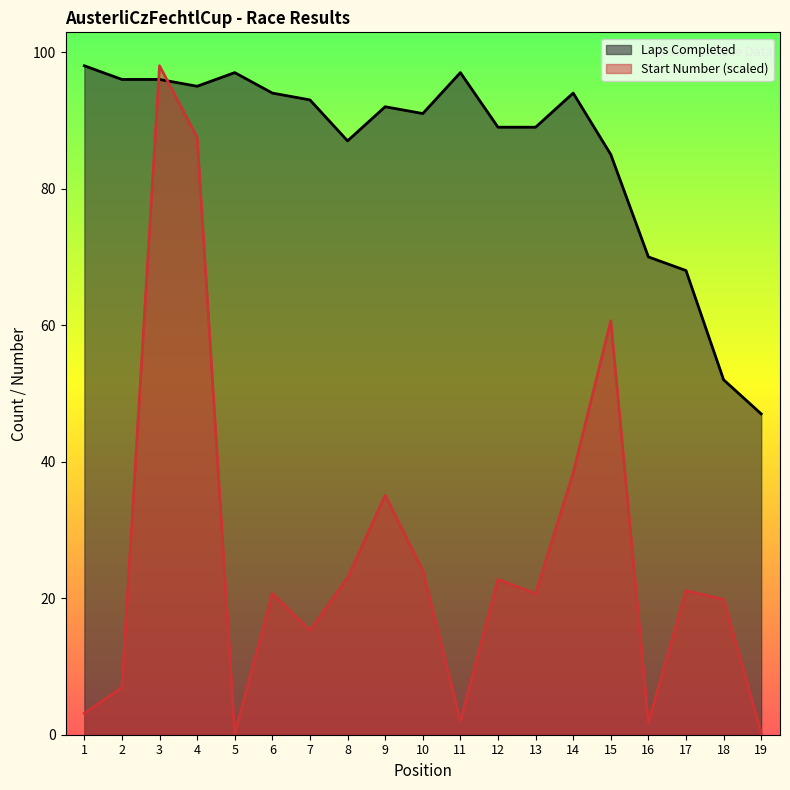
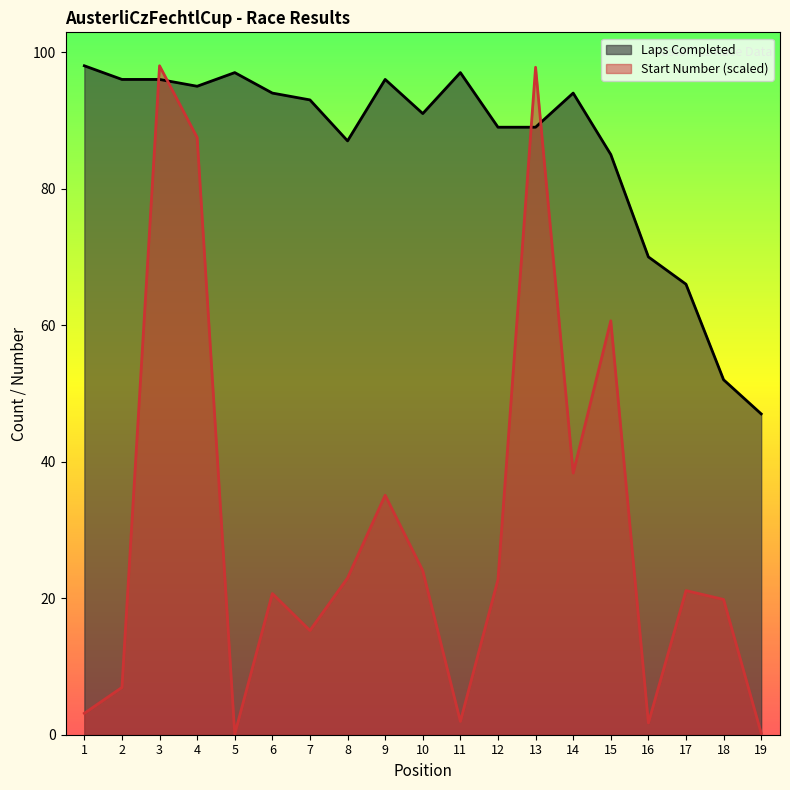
  {
    "Laps Completed": {
      "1": 98,
      "2": 96,
      "3": 96,
      "4": 95,
      "5": 97,
      "6": 94,
      "7": 93,
      "8": 87,
-     "9": 92,
+     "9": 96,
      "10": 91,
      "11": 97,
      "12": 89,
      "13": 89,
      "14": 94,
      "15": 85,
      "16": 70,
-     "17": 68,
+     "17": 66,
      "18": 52,
      "19": 47
    },
    "Start Number (scaled)": {
      "1": 3,
      "2": 7,
      "3": 98,
      "4": 87,
      "5": 0,
      "6": 21,
      "7": 15,
      "8": 23,
      "9": 35,
      "10": 24,
      "11": 2,
      "12": 23,
-     "13": 21,
+     "13": 98,
      "14": 38,
      "15": 61,
      "16": 2,
      "17": 21,
      "18": 20,
      "19": 0
    }
  }
